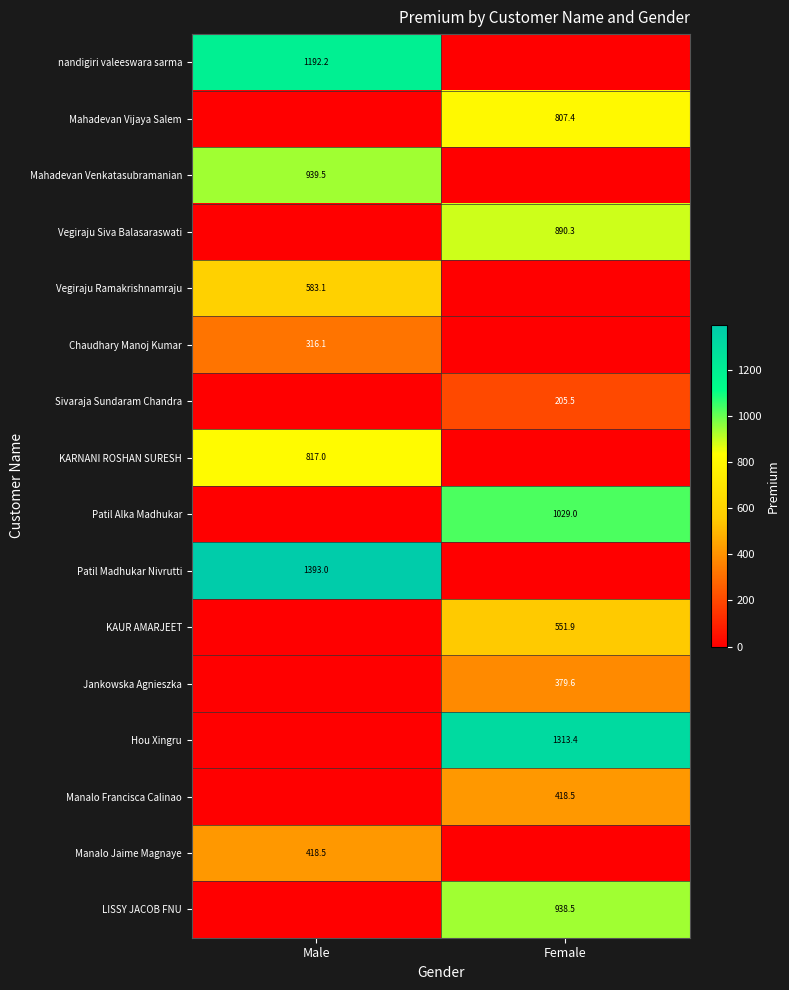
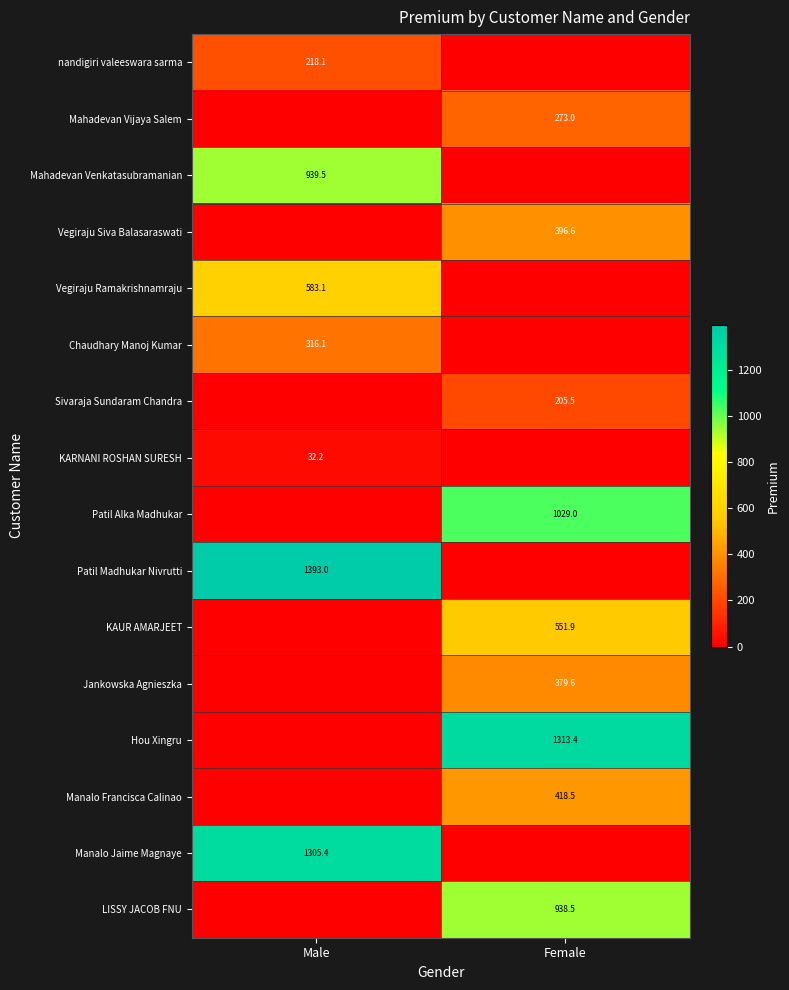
  {
    "nandigiri valeeswara sarma": {
-     "Male": 1192.2
+     "Male": 218.1
    },
    "Mahadevan Vijaya Salem": {
-     "Female": 807.4
+     "Female": 273.0
    },
    "Mahadevan Venkatasubramanian": {
      "Male": 939.5
    },
    "Vegiraju Siva Balasaraswati": {
-     "Female": 890.3
+     "Female": 396.6
    },
    "Vegiraju Ramakrishnamraju": {
      "Male": 583.1
    },
    "Chaudhary Manoj Kumar": {
      "Male": 316.1
    },
    "Sivaraja Sundaram Chandra": {
      "Female": 205.5
    },
    "KARNANI ROSHAN SURESH": {
-     "Male": 817.0
+     "Male": 32.2
    },
    "Patil Alka Madhukar": {
      "Female": 1029.0
    },
    "Patil Madhukar Nivrutti": {
      "Male": 1393.0
    },
    "KAUR AMARJEET": {
      "Female": 551.9
    },
    "Jankowska Agnieszka": {
      "Female": 379.6
    },
    "Hou Xingru": {
      "Female": 1313.4
    },
    "Manalo Francisca Calinao": {
      "Female": 418.5
    },
    "Manalo Jaime Magnaye": {
-     "Male": 418.5
+     "Male": 1305.4
    },
    "LISSY JACOB FNU": {
      "Female": 938.5
    }
  }
